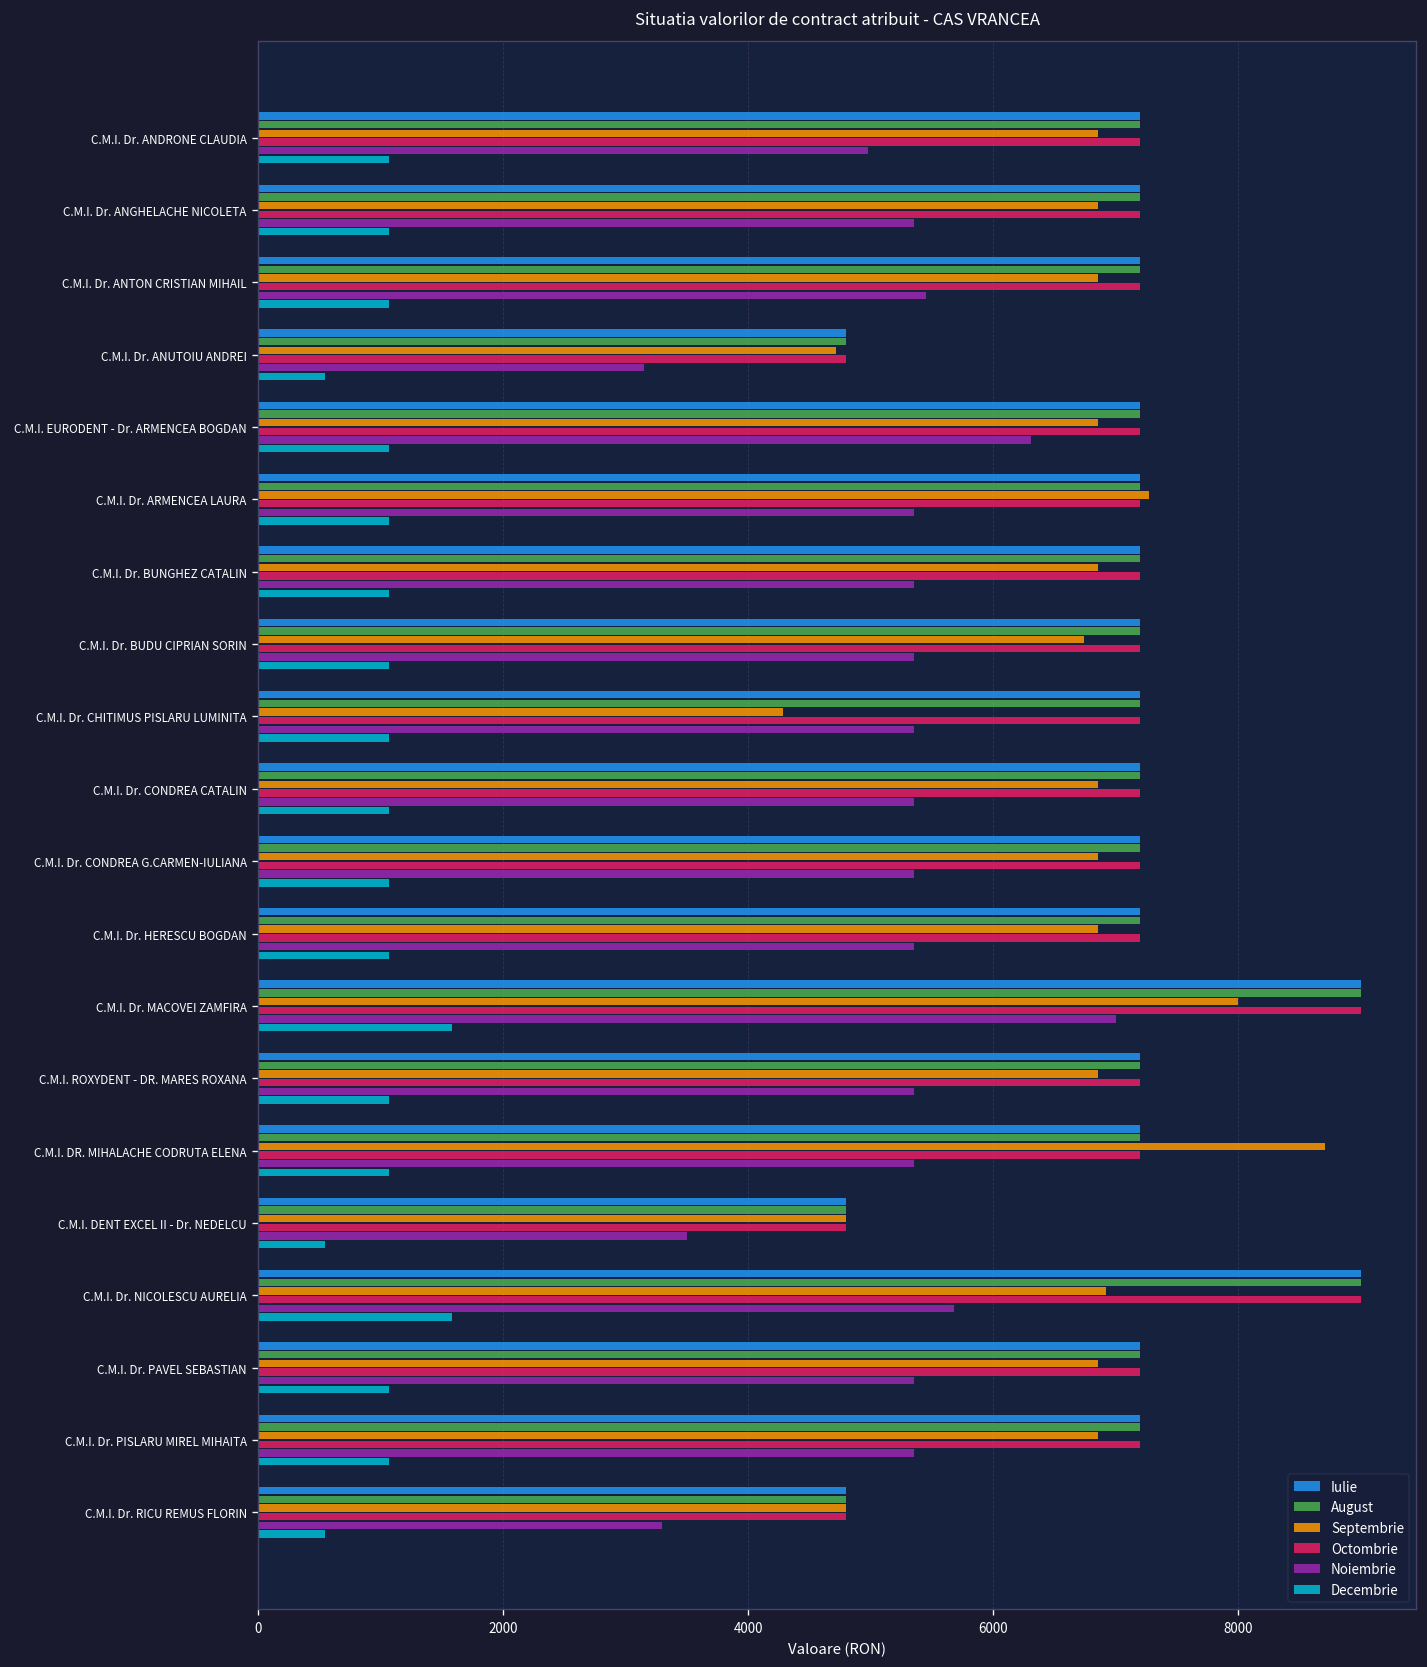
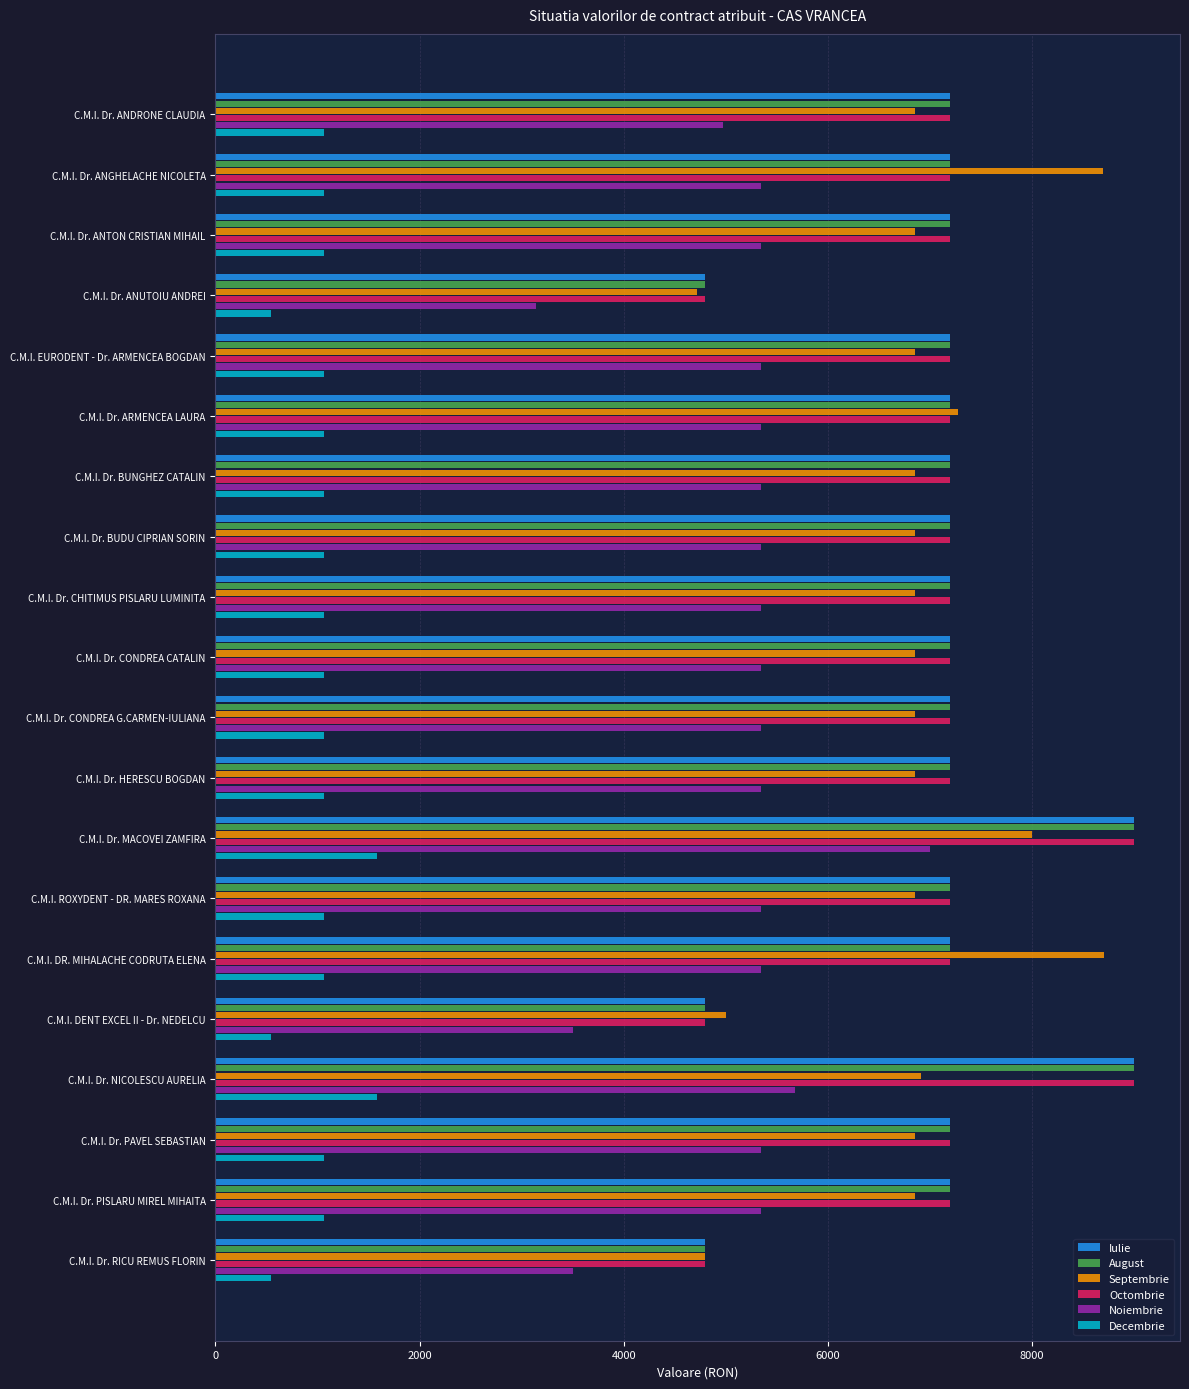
  {
    "August": {
      "C.M.I. Dr. ANDRONE CLAUDIA": 7200,
      "C.M.I. Dr. ANGHELACHE NICOLETA": 7200,
      "C.M.I. Dr. ANTON CRISTIAN MIHAIL": 7200,
      "C.M.I. Dr. ANUTOIU ANDREI": 4800,
      "C.M.I. EURODENT - Dr. ARMENCEA BOGDAN": 7200,
      "C.M.I. Dr. ARMENCEA LAURA": 7200,
      "C.M.I. Dr. BUNGHEZ CATALIN": 7200,
      "C.M.I. Dr. BUDU CIPRIAN SORIN": 7200,
      "C.M.I. Dr. CHITIMUS PISLARU LUMINITA": 7200,
      "C.M.I. Dr. CONDREA CATALIN": 7200,
      "C.M.I. Dr. CONDREA G.CARMEN-IULIANA": 7200,
      "C.M.I. Dr. HERESCU BOGDAN": 7200,
      "C.M.I. Dr. MACOVEI ZAMFIRA": 9000,
      "C.M.I. ROXYDENT - DR. MARES ROXANA": 7200,
      "C.M.I. DR. MIHALACHE CODRUTA ELENA": 7200,
      "C.M.I. DENT EXCEL II - Dr. NEDELCU": 4800,
      "C.M.I. Dr. NICOLESCU AURELIA": 9000,
      "C.M.I. Dr. PAVEL SEBASTIAN": 7200,
      "C.M.I. Dr. PISLARU MIREL MIHAITA": 7200,
      "C.M.I. Dr. RICU REMUS FLORIN": 4800
    },
    "Septembrie": {
      "C.M.I. Dr. ANDRONE CLAUDIA": 6850,
-     "C.M.I. Dr. ANGHELACHE NICOLETA": 6850,
+     "C.M.I. Dr. ANGHELACHE NICOLETA": 8700,
      "C.M.I. Dr. ANTON CRISTIAN MIHAIL": 6850,
      "C.M.I. Dr. ANUTOIU ANDREI": 4710,
      "C.M.I. EURODENT - Dr. ARMENCEA BOGDAN": 6850,
      "C.M.I. Dr. ARMENCEA LAURA": 7270,
      "C.M.I. Dr. BUNGHEZ CATALIN": 6850,
-     "C.M.I. Dr. BUDU CIPRIAN SORIN": 6740,
-     "C.M.I. Dr. CHITIMUS PISLARU LUMINITA": 4280,
+     "C.M.I. Dr. BUDU CIPRIAN SORIN": 6850,
+     "C.M.I. Dr. CHITIMUS PISLARU LUMINITA": 6850,
      "C.M.I. Dr. CONDREA CATALIN": 6850,
      "C.M.I. Dr. CONDREA G.CARMEN-IULIANA": 6850,
      "C.M.I. Dr. HERESCU BOGDAN": 6850,
      "C.M.I. Dr. MACOVEI ZAMFIRA": 8000,
      "C.M.I. ROXYDENT - DR. MARES ROXANA": 6850,
      "C.M.I. DR. MIHALACHE CODRUTA ELENA": 8710,
-     "C.M.I. DENT EXCEL II - Dr. NEDELCU": 4800,
+     "C.M.I. DENT EXCEL II - Dr. NEDELCU": 5010,
      "C.M.I. Dr. NICOLESCU AURELIA": 6920,
      "C.M.I. Dr. PAVEL SEBASTIAN": 6850,
      "C.M.I. Dr. PISLARU MIREL MIHAITA": 6850,
      "C.M.I. Dr. RICU REMUS FLORIN": 4800
    },
    "Octombrie": {
      "C.M.I. Dr. ANDRONE CLAUDIA": 7200,
      "C.M.I. Dr. ANGHELACHE NICOLETA": 7200,
      "C.M.I. Dr. ANTON CRISTIAN MIHAIL": 7200,
      "C.M.I. Dr. ANUTOIU ANDREI": 4800,
      "C.M.I. EURODENT - Dr. ARMENCEA BOGDAN": 7200,
      "C.M.I. Dr. ARMENCEA LAURA": 7200,
      "C.M.I. Dr. BUNGHEZ CATALIN": 7200,
      "C.M.I. Dr. BUDU CIPRIAN SORIN": 7200,
      "C.M.I. Dr. CHITIMUS PISLARU LUMINITA": 7200,
      "C.M.I. Dr. CONDREA CATALIN": 7200,
      "C.M.I. Dr. CONDREA G.CARMEN-IULIANA": 7200,
      "C.M.I. Dr. HERESCU BOGDAN": 7200,
      "C.M.I. Dr. MACOVEI ZAMFIRA": 9000,
      "C.M.I. ROXYDENT - DR. MARES ROXANA": 7200,
      "C.M.I. DR. MIHALACHE CODRUTA ELENA": 7200,
      "C.M.I. DENT EXCEL II - Dr. NEDELCU": 4800,
      "C.M.I. Dr. NICOLESCU AURELIA": 9000,
      "C.M.I. Dr. PAVEL SEBASTIAN": 7200,
      "C.M.I. Dr. PISLARU MIREL MIHAITA": 7200,
      "C.M.I. Dr. RICU REMUS FLORIN": 4800
    },
    "Noiembrie": {
      "C.M.I. Dr. ANDRONE CLAUDIA": 4980,
      "C.M.I. Dr. ANGHELACHE NICOLETA": 5350,
-     "C.M.I. Dr. ANTON CRISTIAN MIHAIL": 5450,
+     "C.M.I. Dr. ANTON CRISTIAN MIHAIL": 5350,
      "C.M.I. Dr. ANUTOIU ANDREI": 3150,
-     "C.M.I. EURODENT - Dr. ARMENCEA BOGDAN": 6310,
+     "C.M.I. EURODENT - Dr. ARMENCEA BOGDAN": 5350,
      "C.M.I. Dr. ARMENCEA LAURA": 5350,
      "C.M.I. Dr. BUNGHEZ CATALIN": 5350,
      "C.M.I. Dr. BUDU CIPRIAN SORIN": 5350,
      "C.M.I. Dr. CHITIMUS PISLARU LUMINITA": 5350,
      "C.M.I. Dr. CONDREA CATALIN": 5350,
      "C.M.I. Dr. CONDREA G.CARMEN-IULIANA": 5350,
      "C.M.I. Dr. HERESCU BOGDAN": 5350,
      "C.M.I. Dr. MACOVEI ZAMFIRA": 7000,
      "C.M.I. ROXYDENT - DR. MARES ROXANA": 5350,
      "C.M.I. DR. MIHALACHE CODRUTA ELENA": 5350,
      "C.M.I. DENT EXCEL II - Dr. NEDELCU": 3500,
      "C.M.I. Dr. NICOLESCU AURELIA": 5680,
      "C.M.I. Dr. PAVEL SEBASTIAN": 5350,
      "C.M.I. Dr. PISLARU MIREL MIHAITA": 5350,
-     "C.M.I. Dr. RICU REMUS FLORIN": 3300
+     "C.M.I. Dr. RICU REMUS FLORIN": 3500
    }
  }
